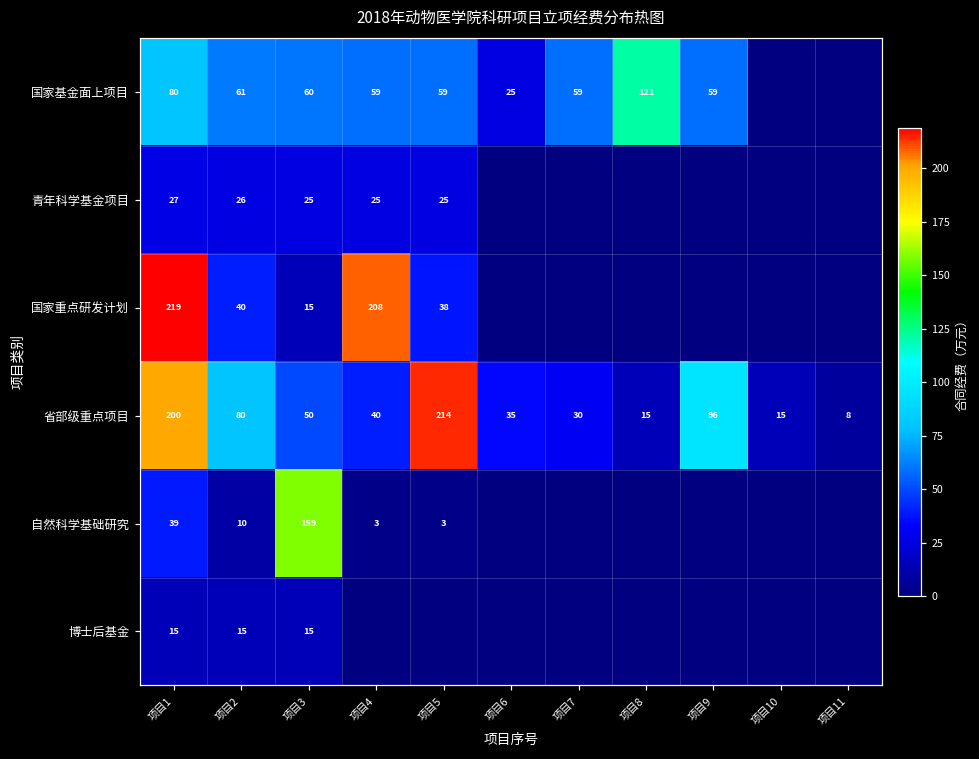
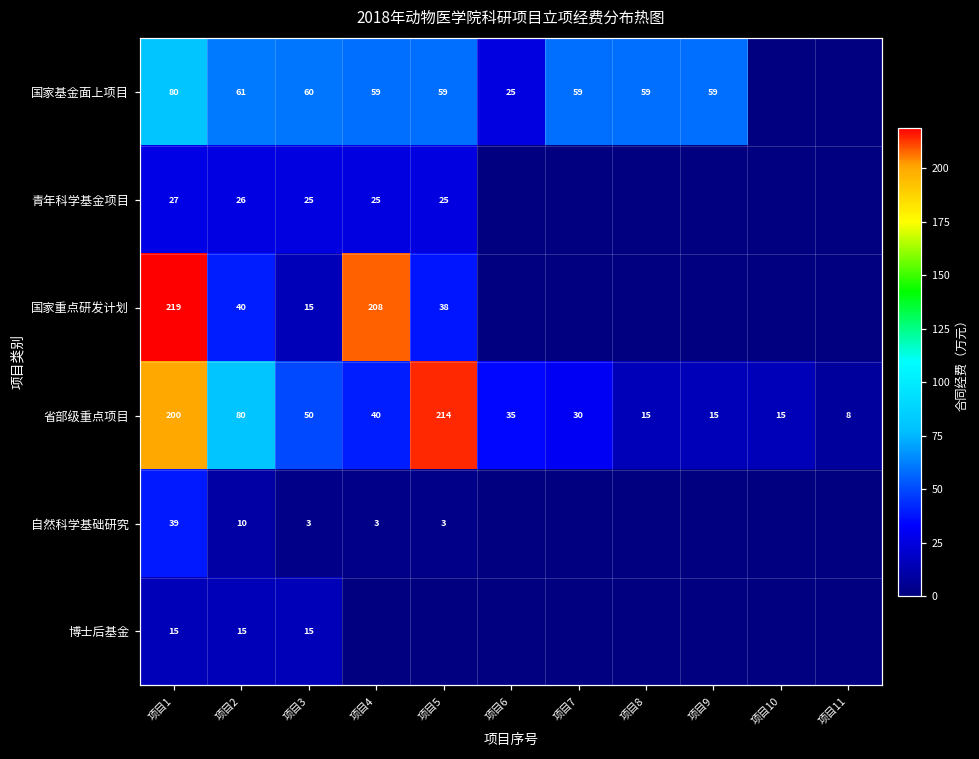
  {
    "国家基金面上项目": {
      "项目1": 80,
      "项目2": 61,
      "项目3": 60,
      "项目4": 59,
      "项目5": 59,
      "项目6": 25,
      "项目7": 59,
-     "项目8": 121,
+     "项目8": 59,
      "项目9": 59
    },
    "青年科学基金项目": {
      "项目1": 27,
      "项目2": 26,
      "项目3": 25,
      "项目4": 25,
      "项目5": 25
    },
    "国家重点研发计划": {
      "项目1": 219,
      "项目2": 40,
      "项目3": 15,
      "项目4": 208,
      "项目5": 38
    },
    "省部级重点项目": {
      "项目1": 200,
      "项目2": 80,
      "项目3": 50,
      "项目4": 40,
      "项目5": 214,
      "项目6": 35,
      "项目7": 30,
      "项目8": 15,
-     "项目9": 96,
+     "项目9": 15,
      "项目10": 15,
      "项目11": 8
    },
    "自然科学基础研究": {
      "项目1": 39,
      "项目2": 10,
-     "项目3": 159,
+     "项目3": 3,
      "项目4": 3,
      "项目5": 3
    },
    "博士后基金": {
      "项目1": 15,
      "项目2": 15,
      "项目3": 15
    }
  }
